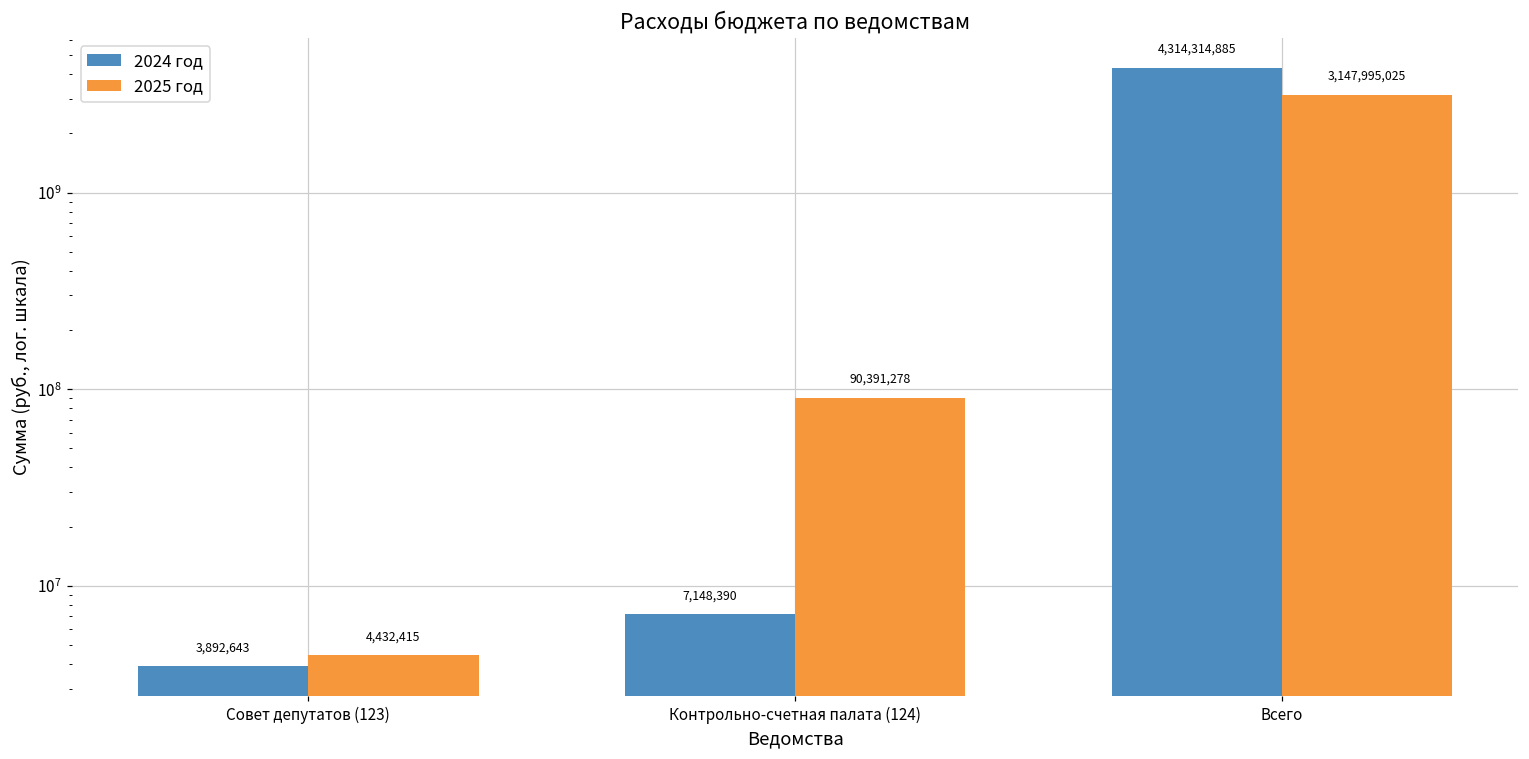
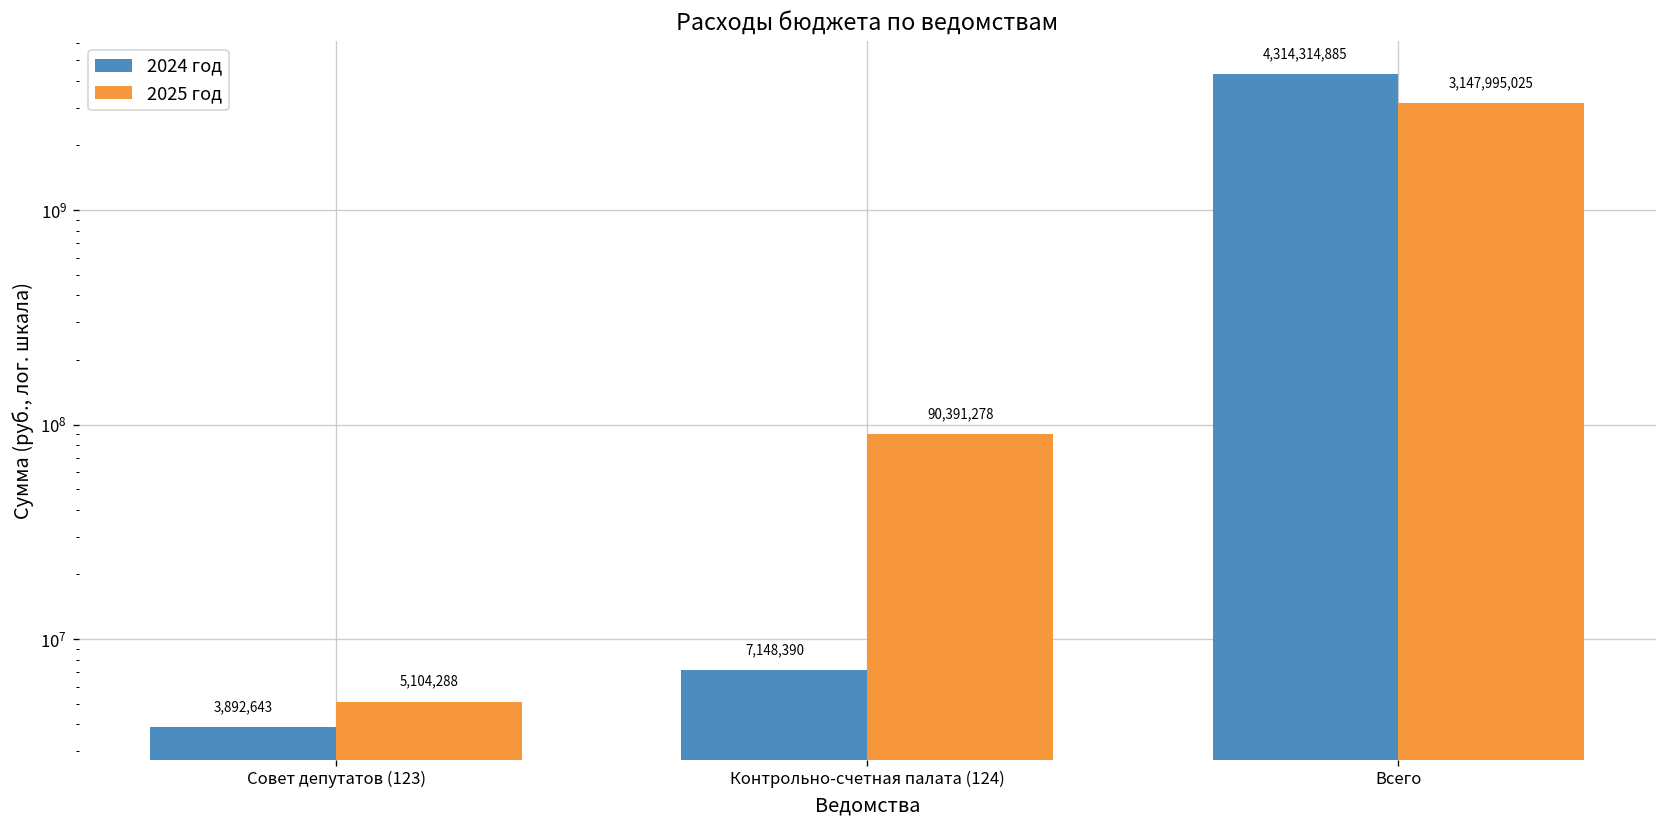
  {
    "2024 год": {
      "Совет депутатов (123)": "3,892,643",
      "Контрольно-счетная палата (124)": "7,148,390",
      "Всего": "4,314,314,885"
    },
    "2025 год": {
-     "Совет депутатов (123)": "4,432,415",
+     "Совет депутатов (123)": "5,104,288",
      "Контрольно-счетная палата (124)": "90,391,278",
      "Всего": "3,147,995,025"
    }
  }
